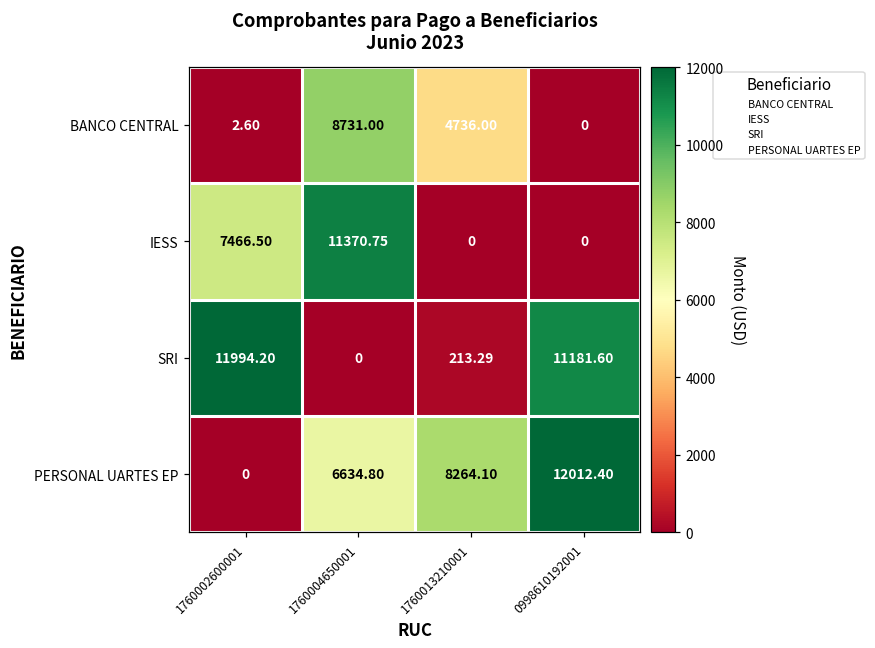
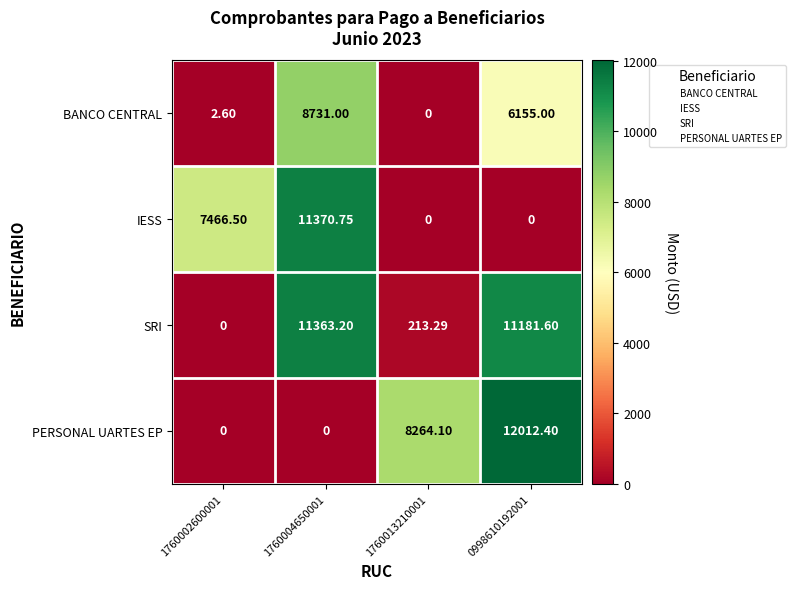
  {
    "BANCO CENTRAL": {
      "1760002600001": 2.60,
      "1760004650001": 8731.00,
-     "1760013210001": 4736.00,
-     "0998610192001": 0
+     "1760013210001": 0,
+     "0998610192001": 6155.00
    },
    "IESS": {
      "1760002600001": 7466.50,
      "1760004650001": 11370.75,
      "1760013210001": 0,
      "0998610192001": 0
    },
    "SRI": {
-     "1760002600001": 11994.20,
-     "1760004650001": 0,
+     "1760002600001": 0,
+     "1760004650001": 11363.20,
      "1760013210001": 213.29,
      "0998610192001": 11181.60
    },
    "PERSONAL UARTES EP": {
      "1760002600001": 0,
-     "1760004650001": 6634.80,
+     "1760004650001": 0,
      "1760013210001": 8264.10,
      "0998610192001": 12012.40
    }
  }
